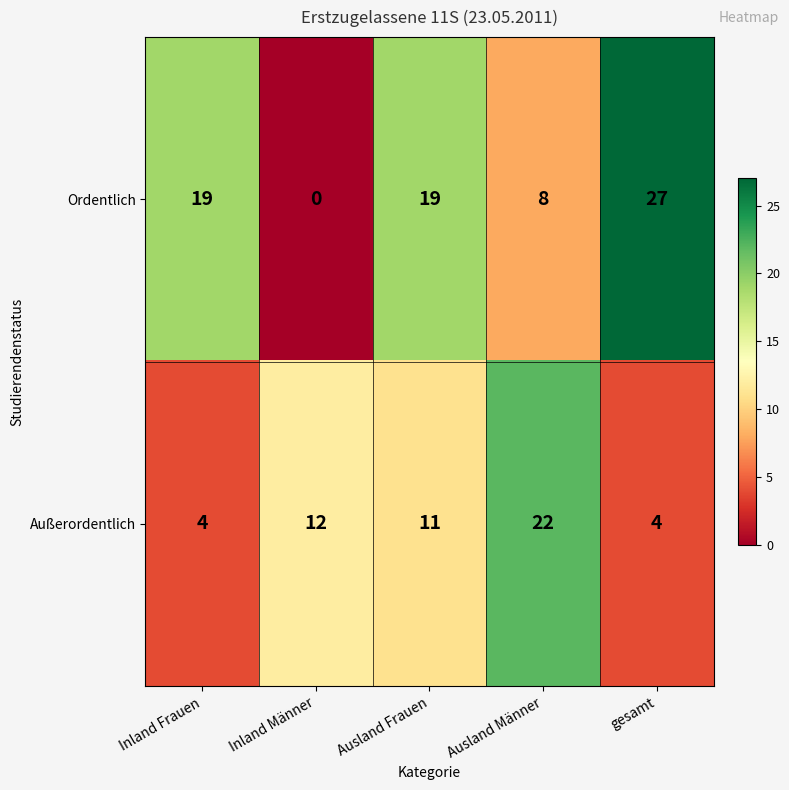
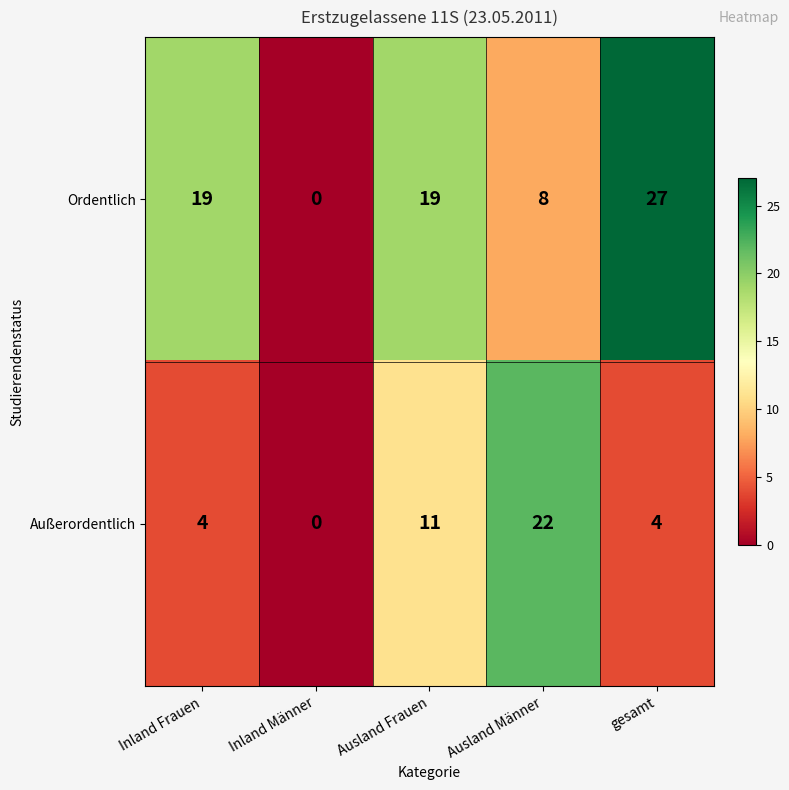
  {
    "Ordentlich": {
      "Inland Frauen": 19,
      "Inland Männer": 0,
      "Ausland Frauen": 19,
      "Ausland Männer": 8,
      "gesamt": 27
    },
    "Außerordentlich": {
      "Inland Frauen": 4,
-     "Inland Männer": 12,
+     "Inland Männer": 0,
      "Ausland Frauen": 11,
      "Ausland Männer": 22,
      "gesamt": 4
    }
  }
